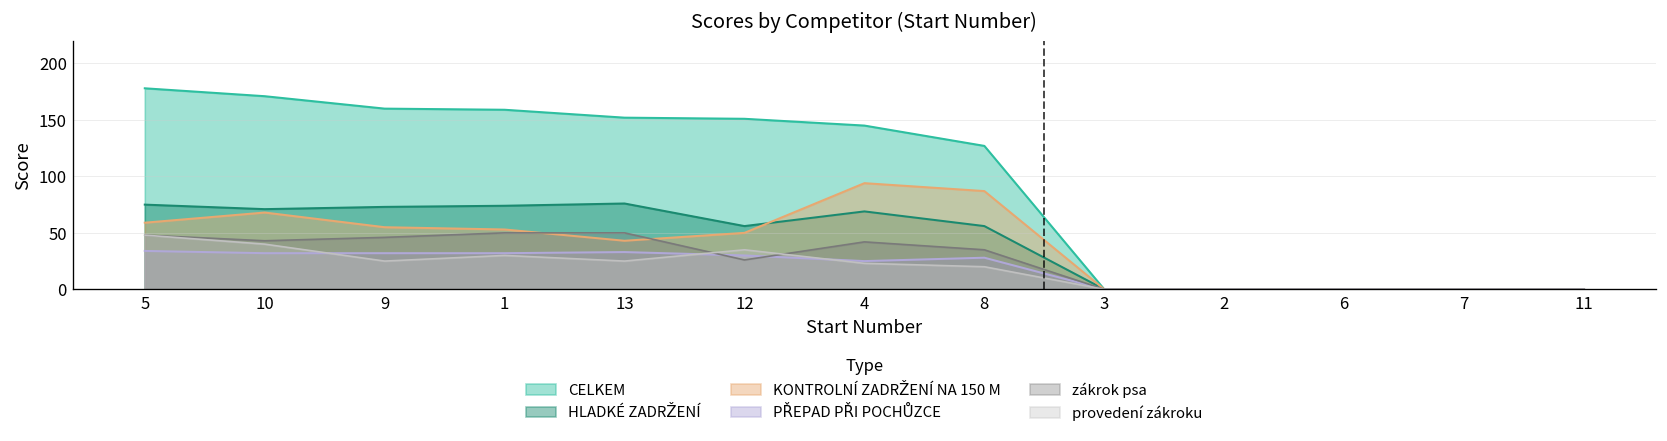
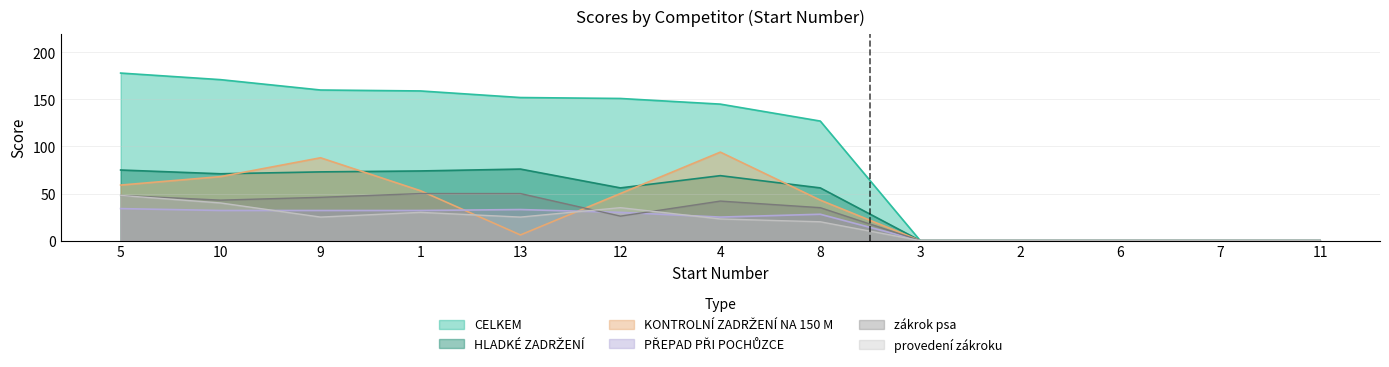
  {
    "KONTROLNÍ ZADRŽENÍ NA 150 M": {
      "5": 60,
      "10": 70,
-     "9": 60,
+     "9": 90,
      "1": 50,
-     "13": 40,
+     "13": 10,
      "12": 50,
      "4": 90,
-     "8": 90
+     "8": 40
    }
  }
